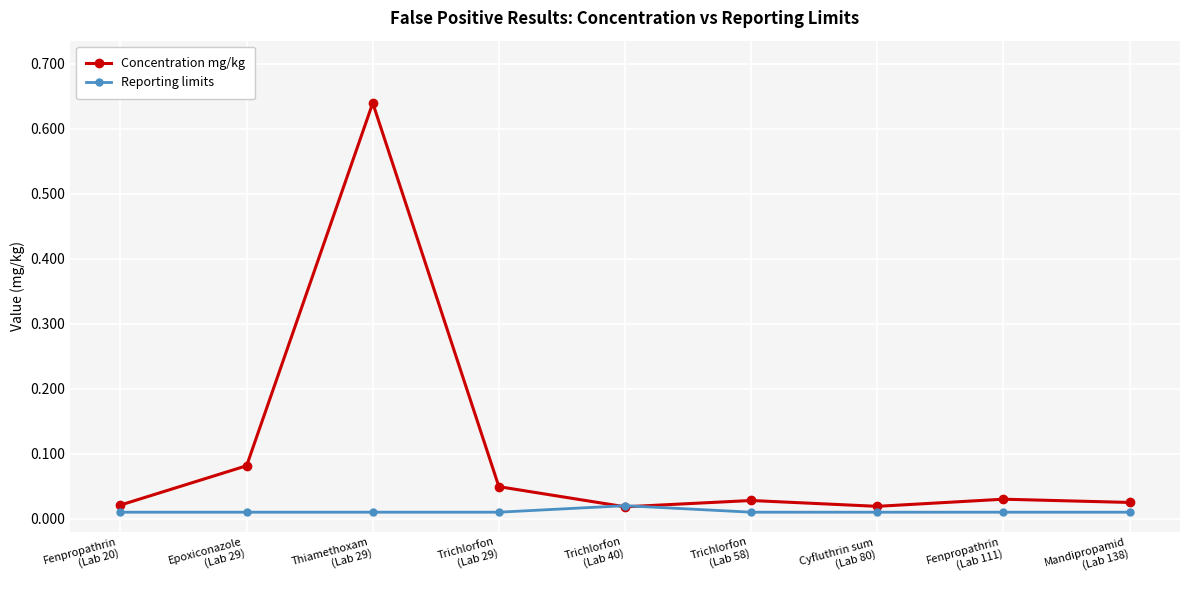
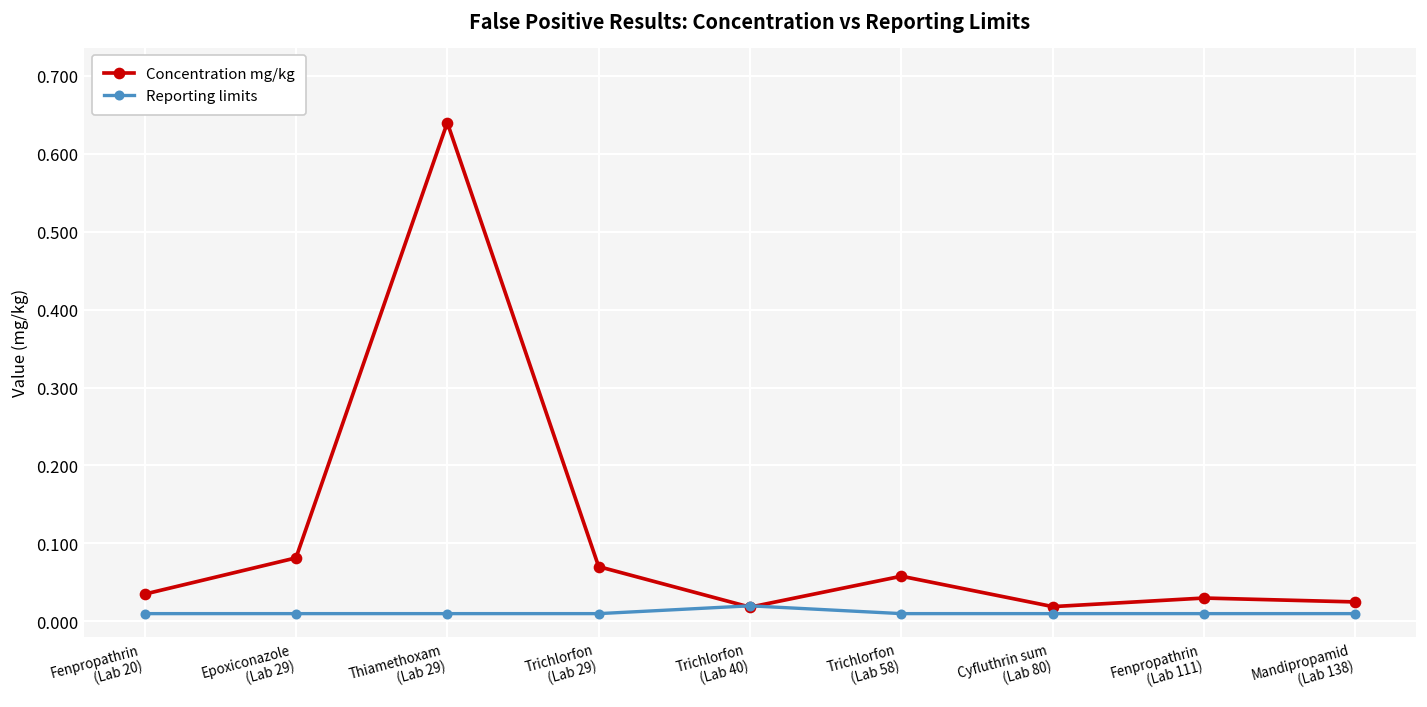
  {
    "Concentration mg/kg": {
-     "Fenpropathrin (Lab 20)": 0.02,
+     "Fenpropathrin (Lab 20)": 0.04,
      "Epoxiconazole (Lab 29)": 0.08,
      "Thiamethoxam (Lab 29)": 0.64,
-     "Trichlorfon (Lab 29)": 0.05,
-     "Trichlorfon (Lab 58)": 0.03,
+     "Trichlorfon (Lab 29)": 0.07,
+     "Trichlorfon (Lab 58)": 0.06,
      "Cyfluthrin sum (Lab 80)": 0.02,
      "Fenpropathrin (Lab 111)": 0.03,
      "Mandipropamid (Lab 138)": 0.03
    },
    "Reporting limits": {
      "Fenpropathrin (Lab 20)": 0.01,
      "Epoxiconazole (Lab 29)": 0.01,
      "Thiamethoxam (Lab 29)": 0.01,
      "Trichlorfon (Lab 29)": 0.01,
      "Trichlorfon (Lab 58)": 0.01,
      "Cyfluthrin sum (Lab 80)": 0.01,
      "Fenpropathrin (Lab 111)": 0.01,
      "Mandipropamid (Lab 138)": 0.01
    }
  }
